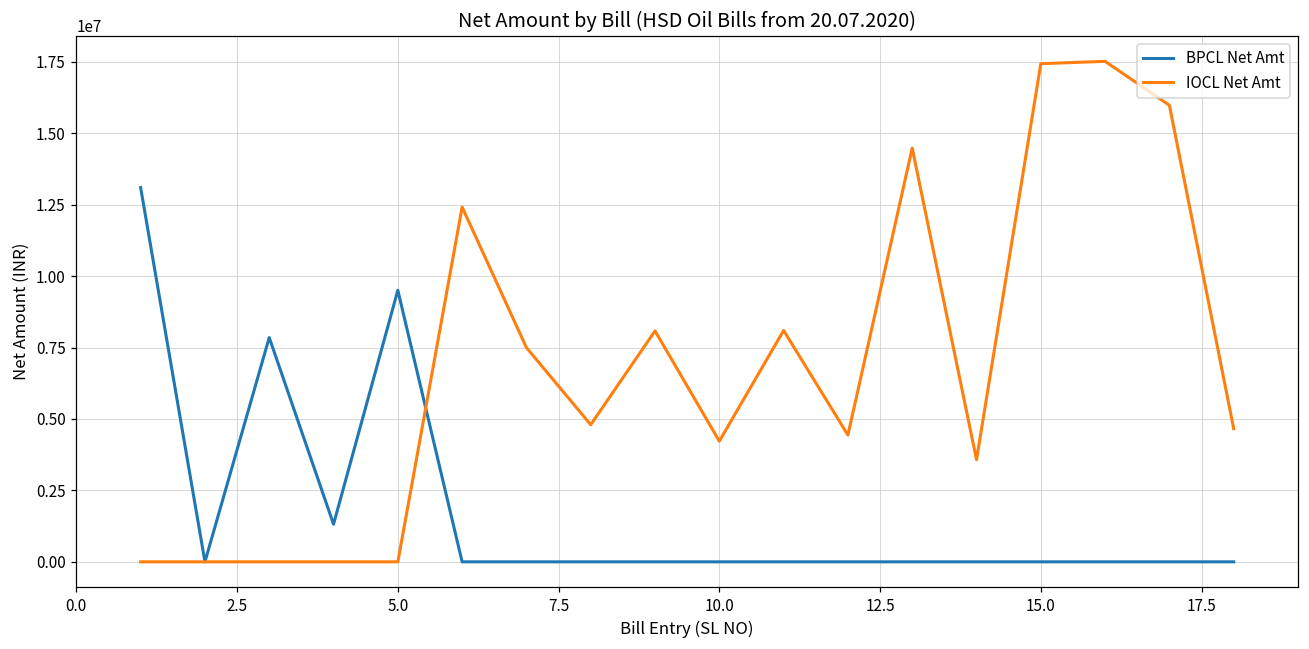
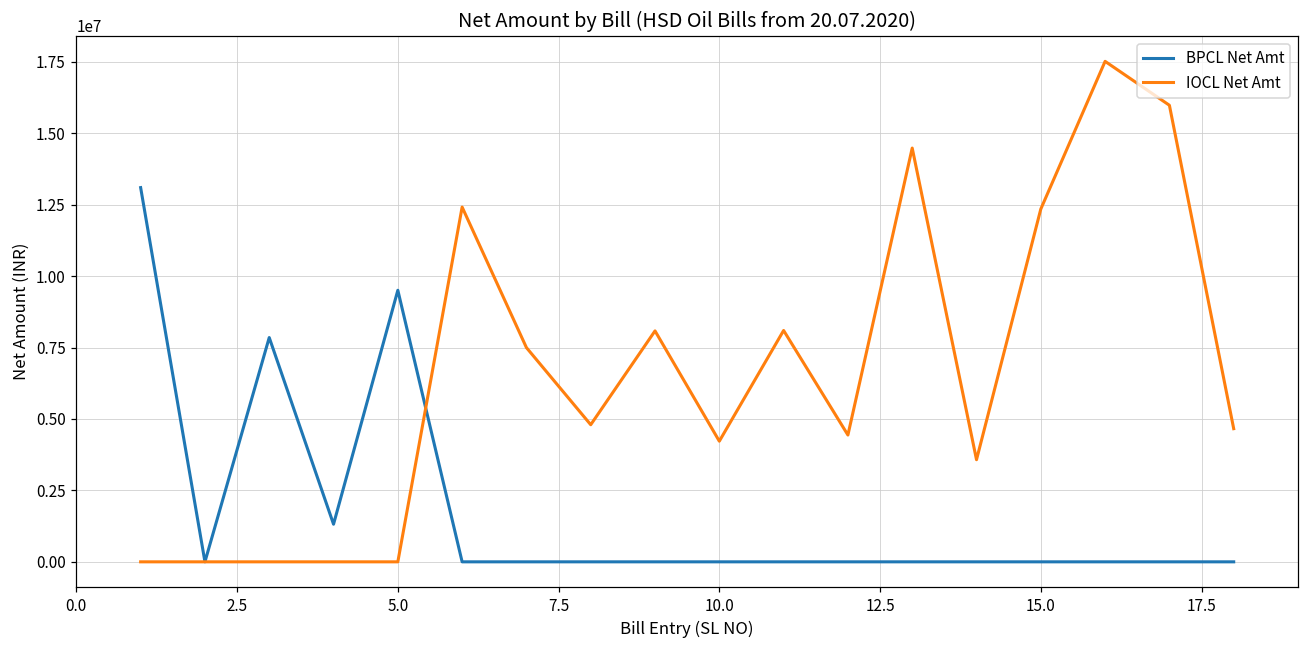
  {
    "BPCL Net Amt": {
      "5.0": 9500000,
      "10.0": 0,
      "15.0": 0
    },
    "IOCL Net Amt": {
      "5.0": 0,
      "10.0": 4200000,
-     "15.0": 17400000
+     "15.0": 12300000
    }
  }
